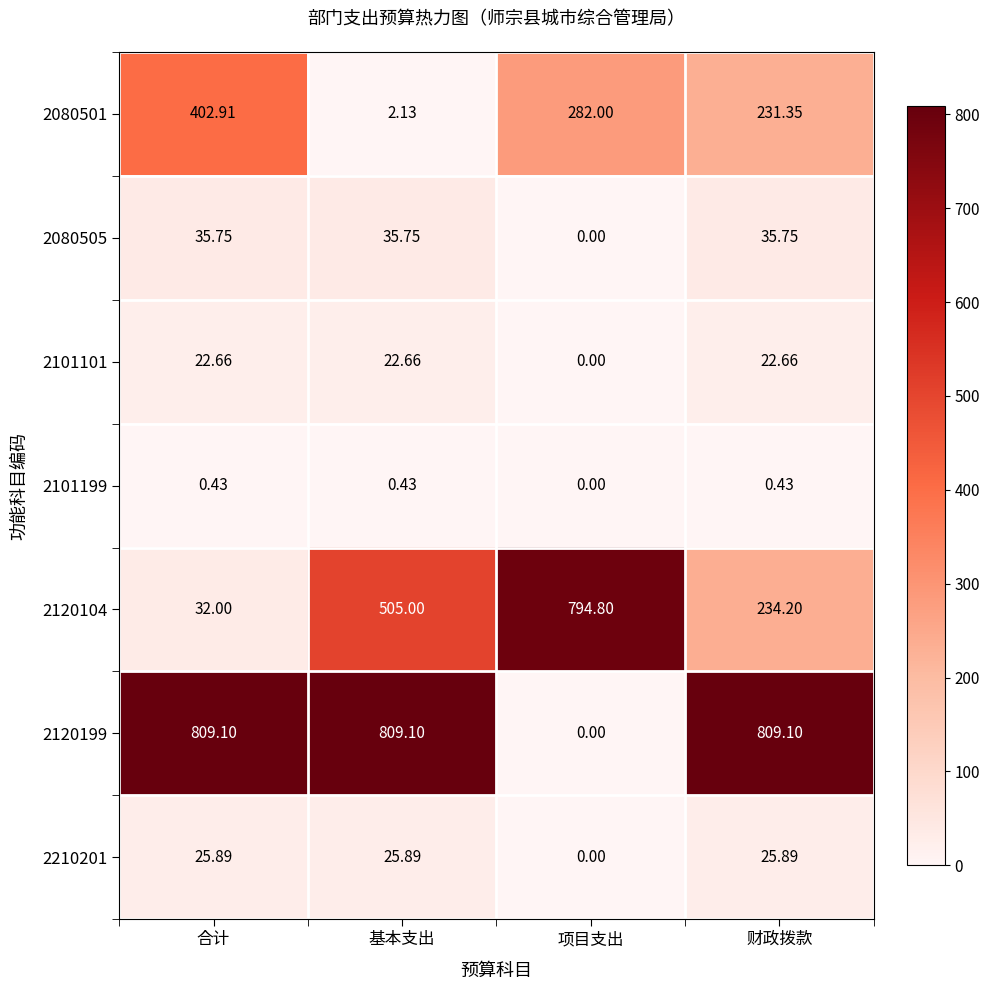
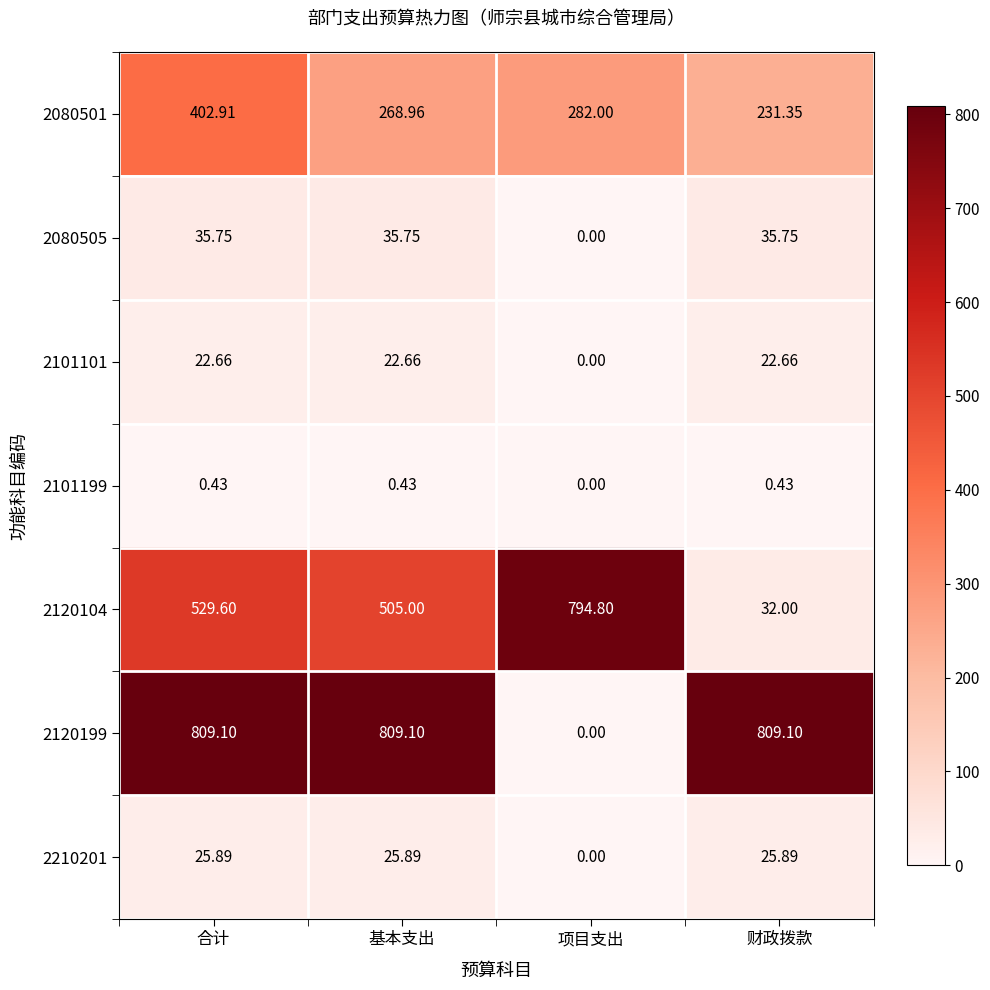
  {
    "2080501": {
      "合计": 402.91,
-     "基本支出": 2.13,
+     "基本支出": 268.96,
      "项目支出": 282.00,
      "财政拨款": 231.35
    },
    "2080505": {
      "合计": 35.75,
      "基本支出": 35.75,
      "项目支出": 0.00,
      "财政拨款": 35.75
    },
    "2101101": {
      "合计": 22.66,
      "基本支出": 22.66,
      "项目支出": 0.00,
      "财政拨款": 22.66
    },
    "2101199": {
      "合计": 0.43,
      "基本支出": 0.43,
      "项目支出": 0.00,
      "财政拨款": 0.43
    },
    "2120104": {
-     "合计": 32.00,
+     "合计": 529.60,
      "基本支出": 505.00,
      "项目支出": 794.80,
-     "财政拨款": 234.20
+     "财政拨款": 32.00
    },
    "2120199": {
      "合计": 809.10,
      "基本支出": 809.10,
      "项目支出": 0.00,
      "财政拨款": 809.10
    },
    "2210201": {
      "合计": 25.89,
      "基本支出": 25.89,
      "项目支出": 0.00,
      "财政拨款": 25.89
    }
  }
